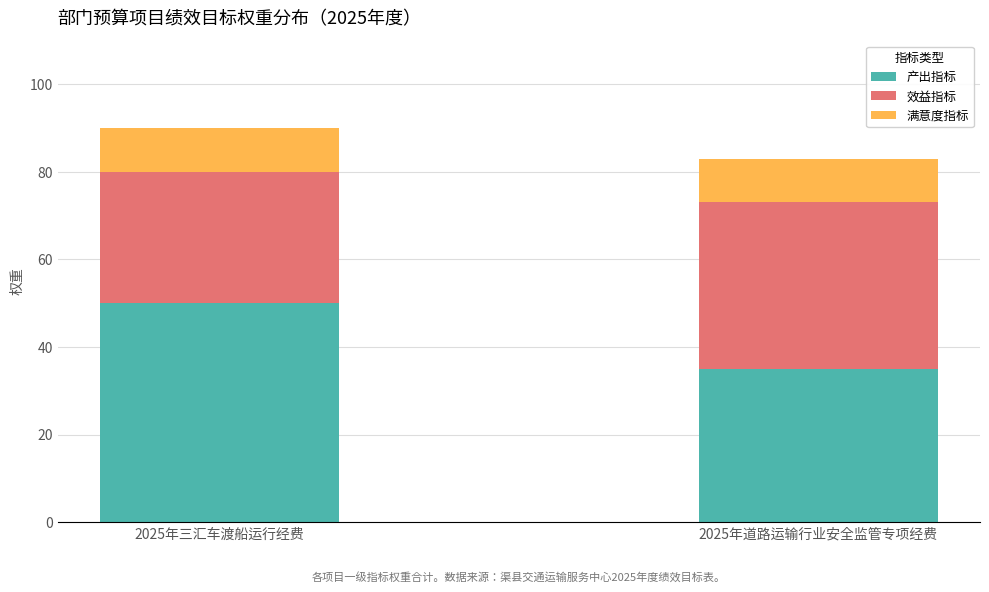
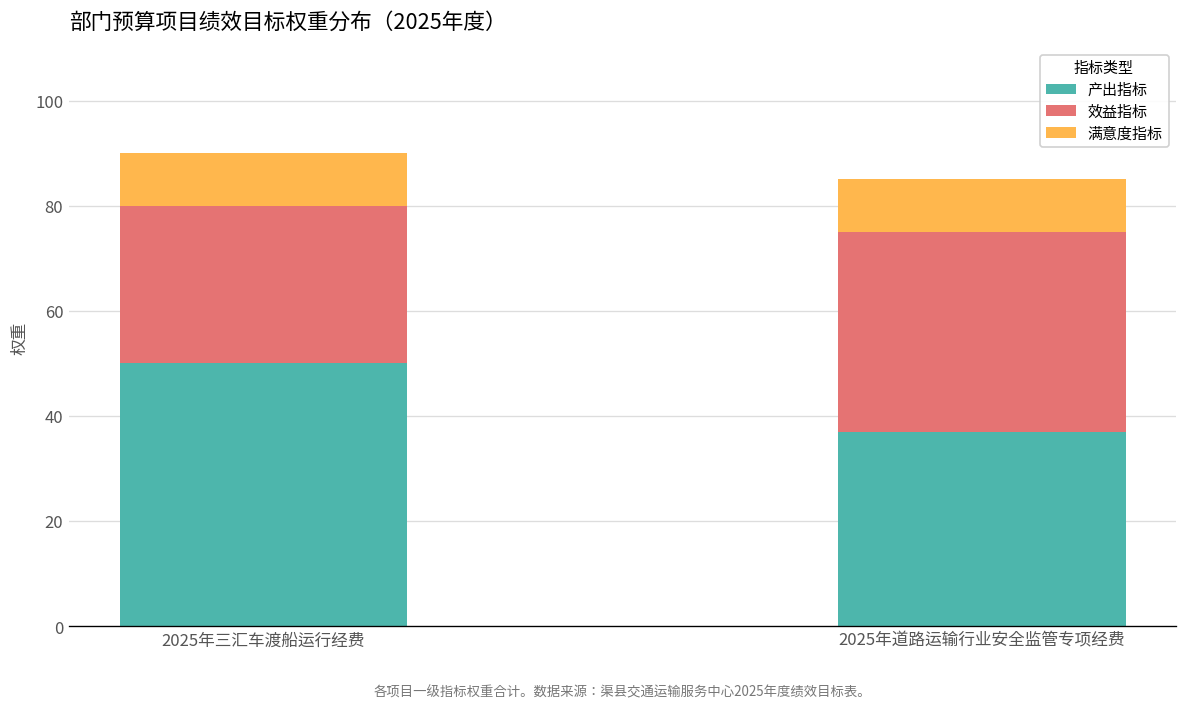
  {
    "产出指标": {
      "2025年三汇车渡船运行经费": 50,
-     "2025年道路运输行业安全监管专项经费": 35
+     "2025年道路运输行业安全监管专项经费": 37
    },
    "效益指标": {
      "2025年三汇车渡船运行经费": 30,
      "2025年道路运输行业安全监管专项经费": 38
    },
    "满意度指标": {
      "2025年三汇车渡船运行经费": 10,
      "2025年道路运输行业安全监管专项经费": 10
    }
  }
